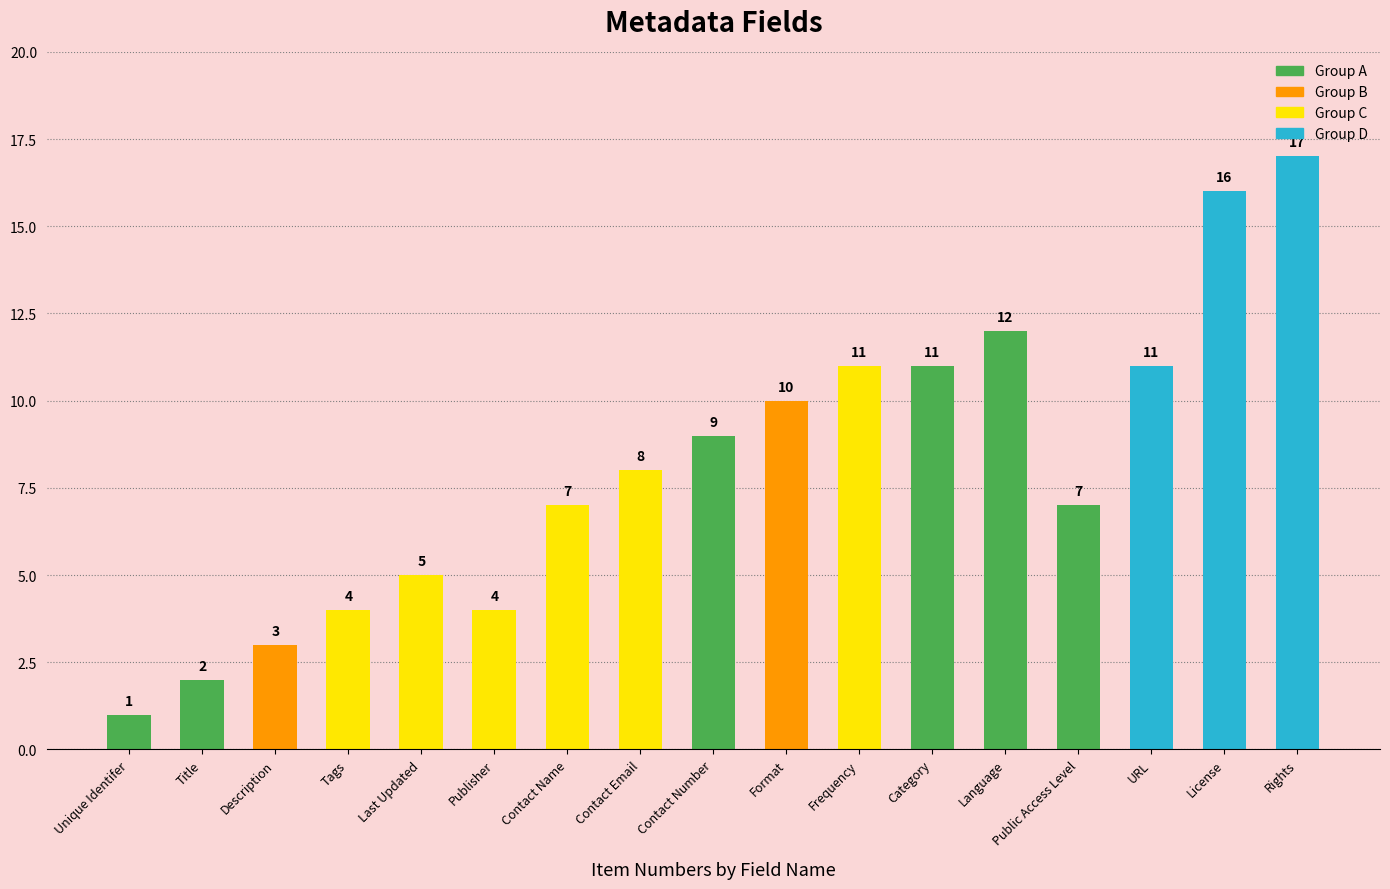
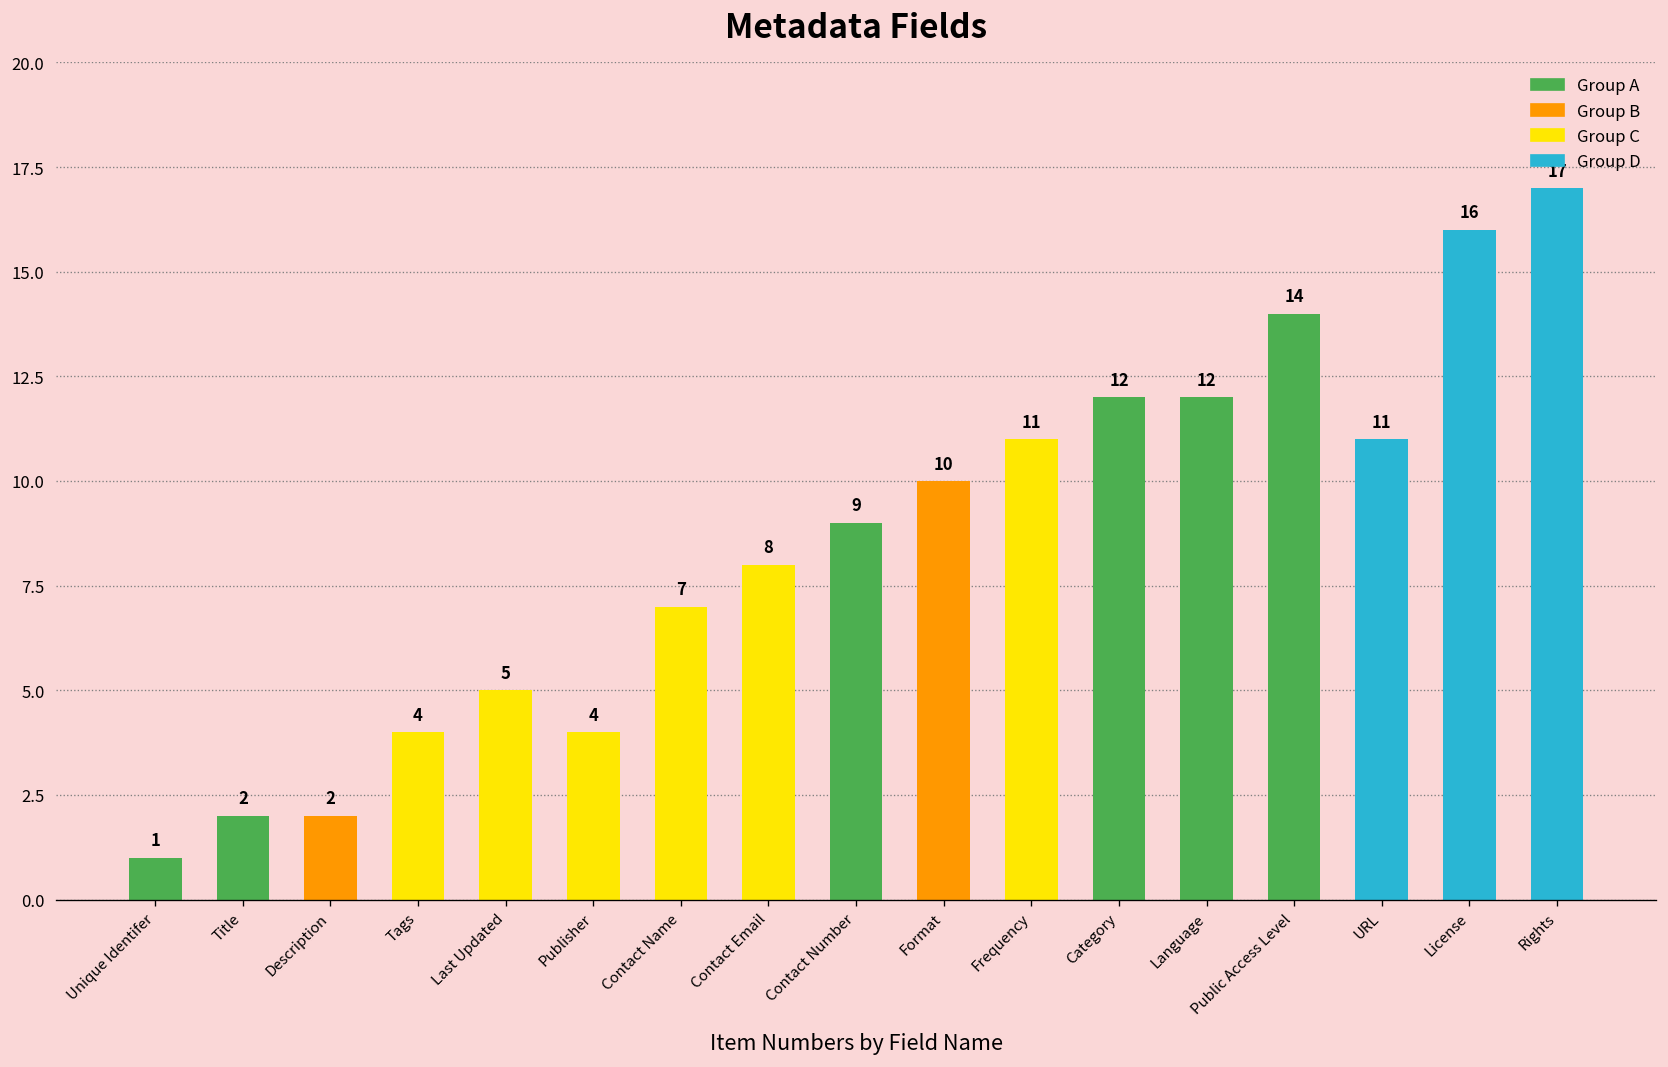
  {
    "Unique Identifer": 1,
    "Title": 2,
-   "Description": 3,
+   "Description": 2,
    "Tags": 4,
    "Last Updated": 5,
    "Publisher": 4,
    "Contact Name": 7,
    "Contact Email": 8,
    "Contact Number": 9,
    "Format": 10,
    "Frequency": 11,
-   "Category": 11,
+   "Category": 12,
    "Language": 12,
-   "Public Access Level": 7,
+   "Public Access Level": 14,
    "URL": 11,
    "License": 16,
    "Rights": 17
  }
